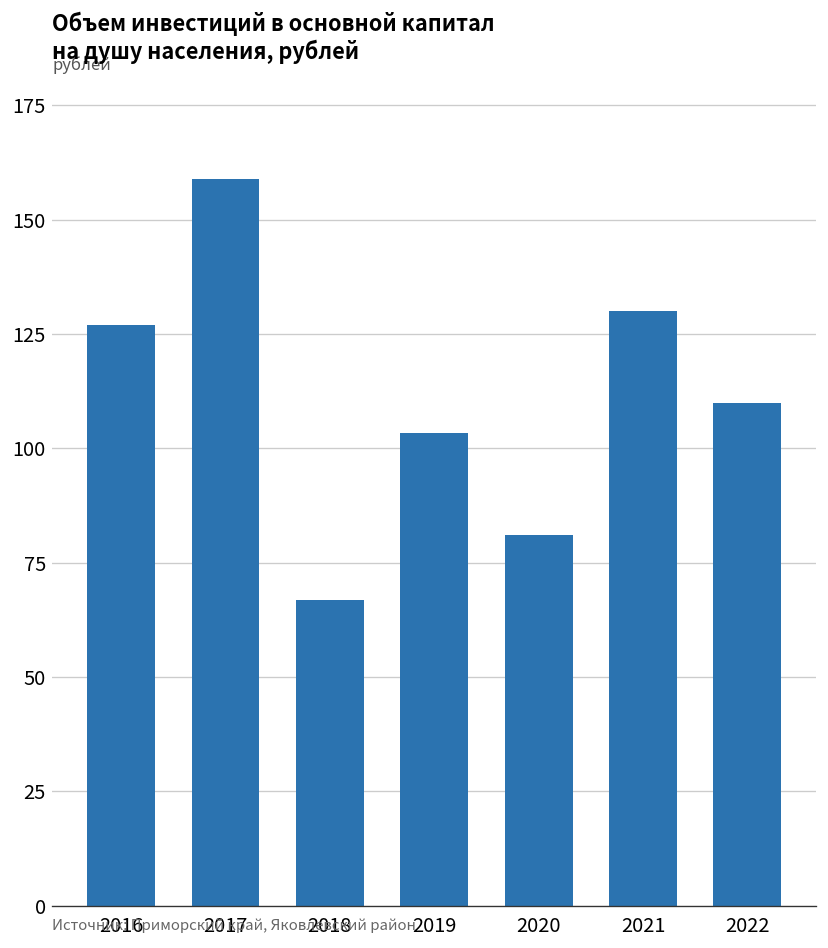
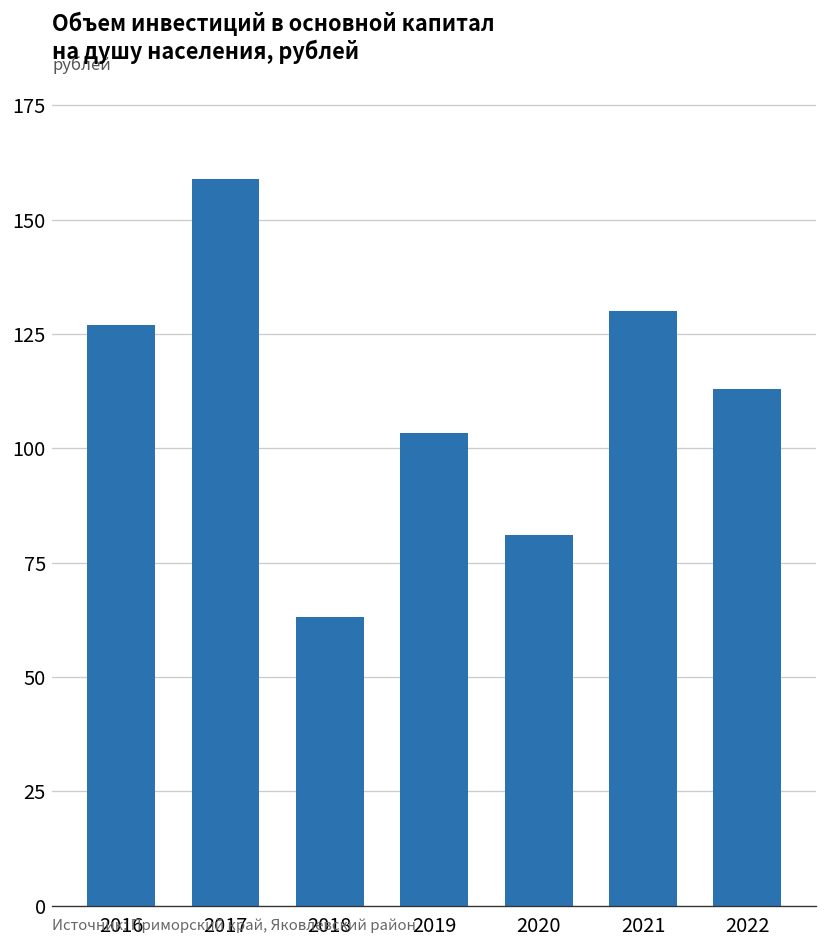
  {
    "2016": 127,
    "2017": 159,
-   "2018": 67,
+   "2018": 63,
    "2019": 103,
    "2020": 81,
    "2021": 130,
-   "2022": 110
+   "2022": 113
  }
